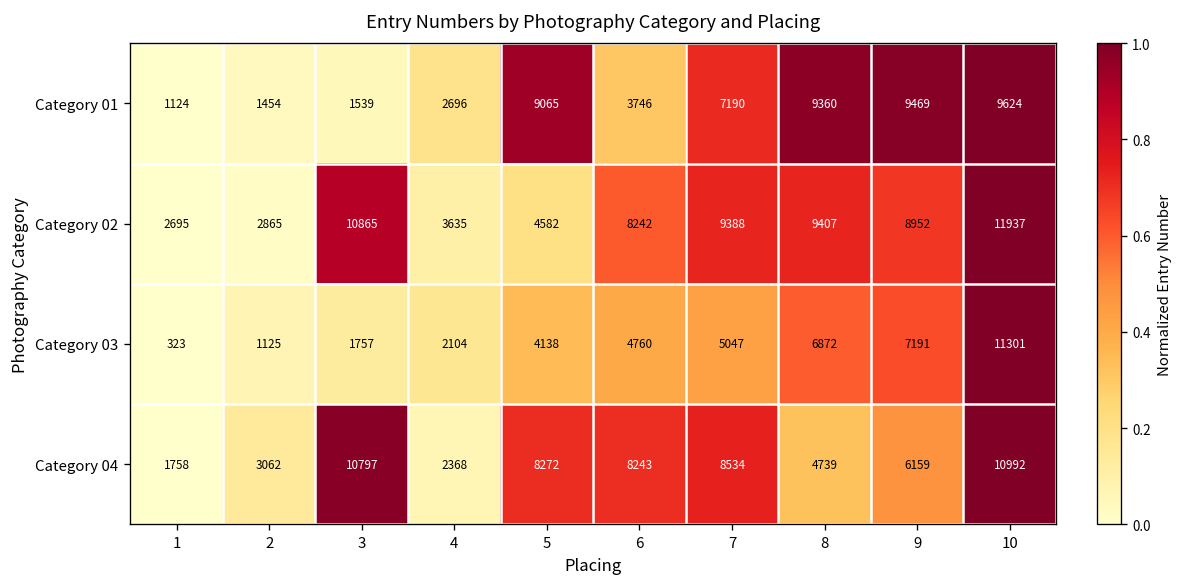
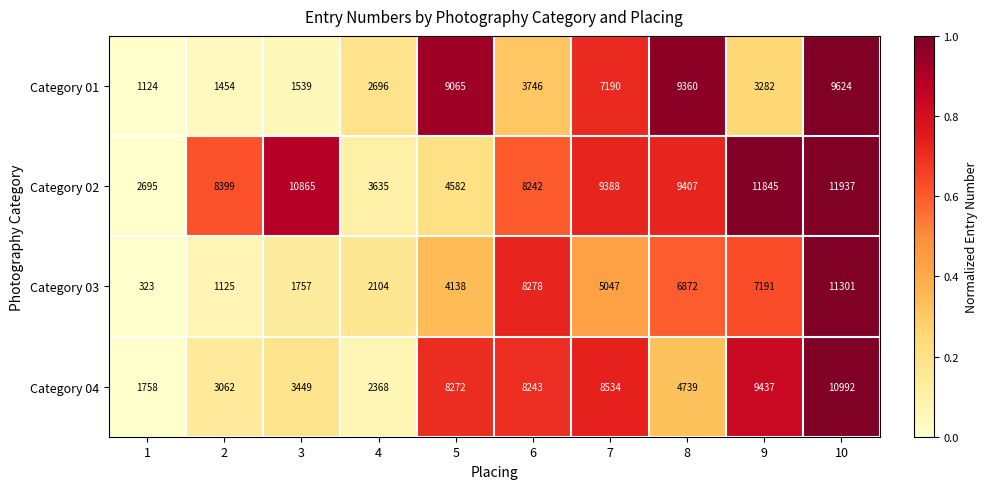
  {
    "Category 01": {
      "1": 1124,
      "2": 1454,
      "3": 1539,
      "4": 2696,
      "5": 9065,
      "6": 3746,
      "7": 7190,
      "8": 9360,
-     "9": 9469,
+     "9": 3282,
      "10": 9624
    },
    "Category 02": {
      "1": 2695,
-     "2": 2865,
+     "2": 8399,
      "3": 10865,
      "4": 3635,
      "5": 4582,
      "6": 8242,
      "7": 9388,
      "8": 9407,
-     "9": 8952,
+     "9": 11845,
      "10": 11937
    },
    "Category 03": {
      "1": 323,
      "2": 1125,
      "3": 1757,
      "4": 2104,
      "5": 4138,
-     "6": 4760,
+     "6": 8278,
      "7": 5047,
      "8": 6872,
      "9": 7191,
      "10": 11301
    },
    "Category 04": {
      "1": 1758,
      "2": 3062,
-     "3": 10797,
+     "3": 3449,
      "4": 2368,
      "5": 8272,
      "6": 8243,
      "7": 8534,
      "8": 4739,
-     "9": 6159,
+     "9": 9437,
      "10": 10992
    }
  }
